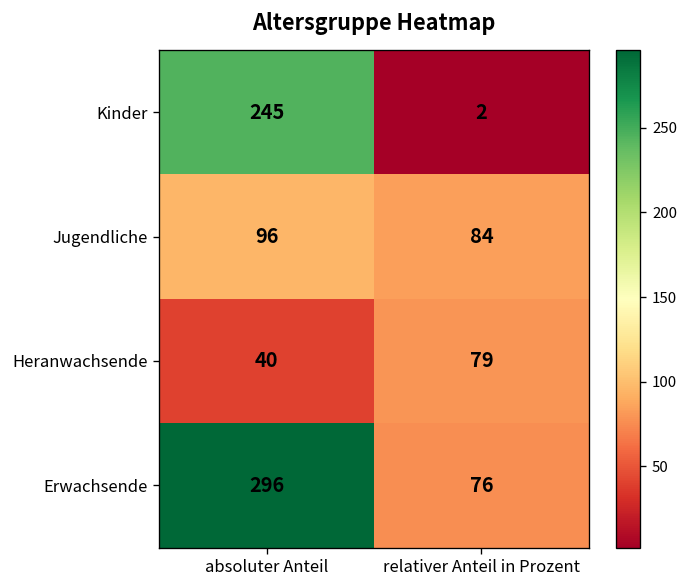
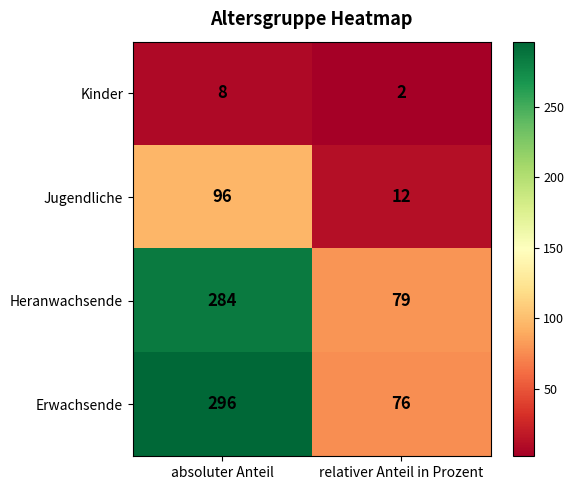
  {
    "Kinder": {
-     "absoluter Anteil": 245,
+     "absoluter Anteil": 8,
      "relativer Anteil in Prozent": 2
    },
    "Jugendliche": {
      "absoluter Anteil": 96,
-     "relativer Anteil in Prozent": 84
+     "relativer Anteil in Prozent": 12
    },
    "Heranwachsende": {
-     "absoluter Anteil": 40,
+     "absoluter Anteil": 284,
      "relativer Anteil in Prozent": 79
    },
    "Erwachsende": {
      "absoluter Anteil": 296,
      "relativer Anteil in Prozent": 76
    }
  }
